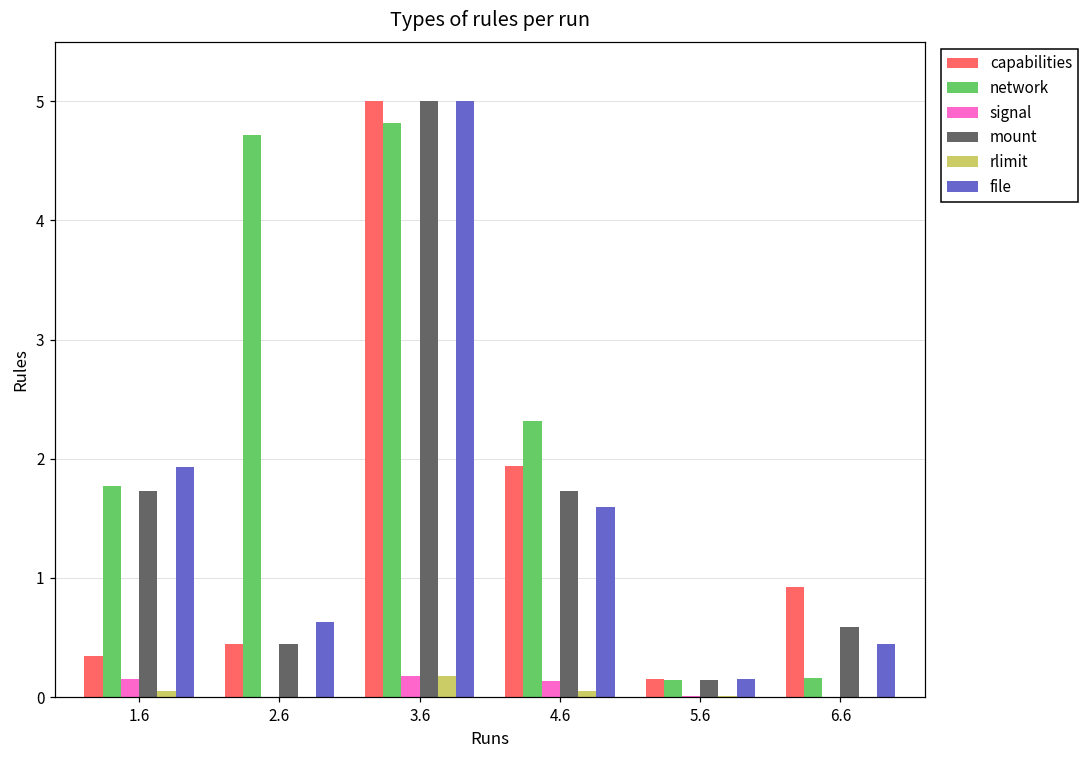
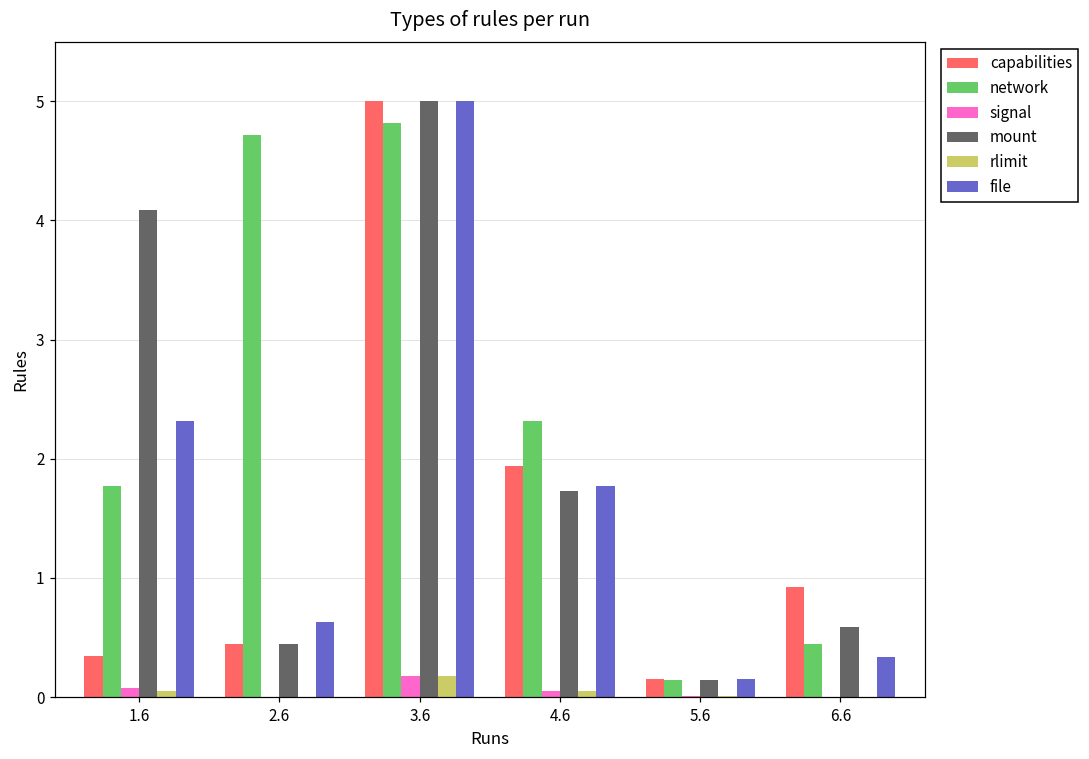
  {
    "capabilities": {
      "1.6": 0.35,
      "2.6": 0.44,
      "3.6": 5.00,
      "4.6": 1.94,
      "5.6": 0.15,
      "6.6": 0.93
    },
    "network": {
      "1.6": 1.78,
      "2.6": 4.71,
      "3.6": 4.82,
      "4.6": 2.31,
      "5.6": 0.14,
-     "6.6": 0.16
+     "6.6": 0.44
    },
    "signal": {
-     "1.6": 0.15,
+     "1.6": 0.08,
      "2.6": 0.00,
      "3.6": 0.18,
-     "4.6": 0.13,
+     "4.6": 0.05,
      "6.6": 0.00
    },
    "mount": {
-     "1.6": 1.73,
+     "1.6": 4.09,
      "2.6": 0.44,
      "3.6": 5.00,
      "4.6": 1.73,
      "5.6": 0.14,
      "6.6": 0.59
    },
    "rlimit": {
      "1.6": 0.05,
      "2.6": 0.00,
      "3.6": 0.18,
      "4.6": 0.05,
      "6.6": 0.00
    },
    "file": {
-     "1.6": 1.93,
+     "1.6": 2.32,
      "2.6": 0.63,
      "3.6": 5.00,
-     "4.6": 1.59,
+     "4.6": 1.78,
      "5.6": 0.15,
-     "6.6": 0.44
+     "6.6": 0.34
    }
  }
